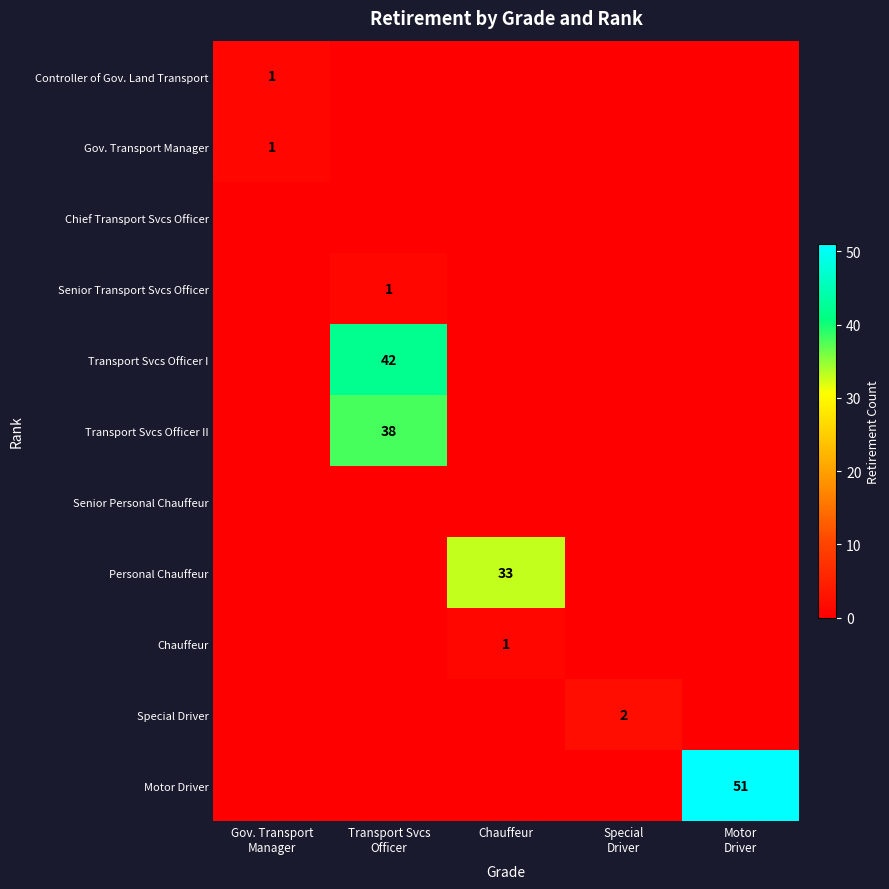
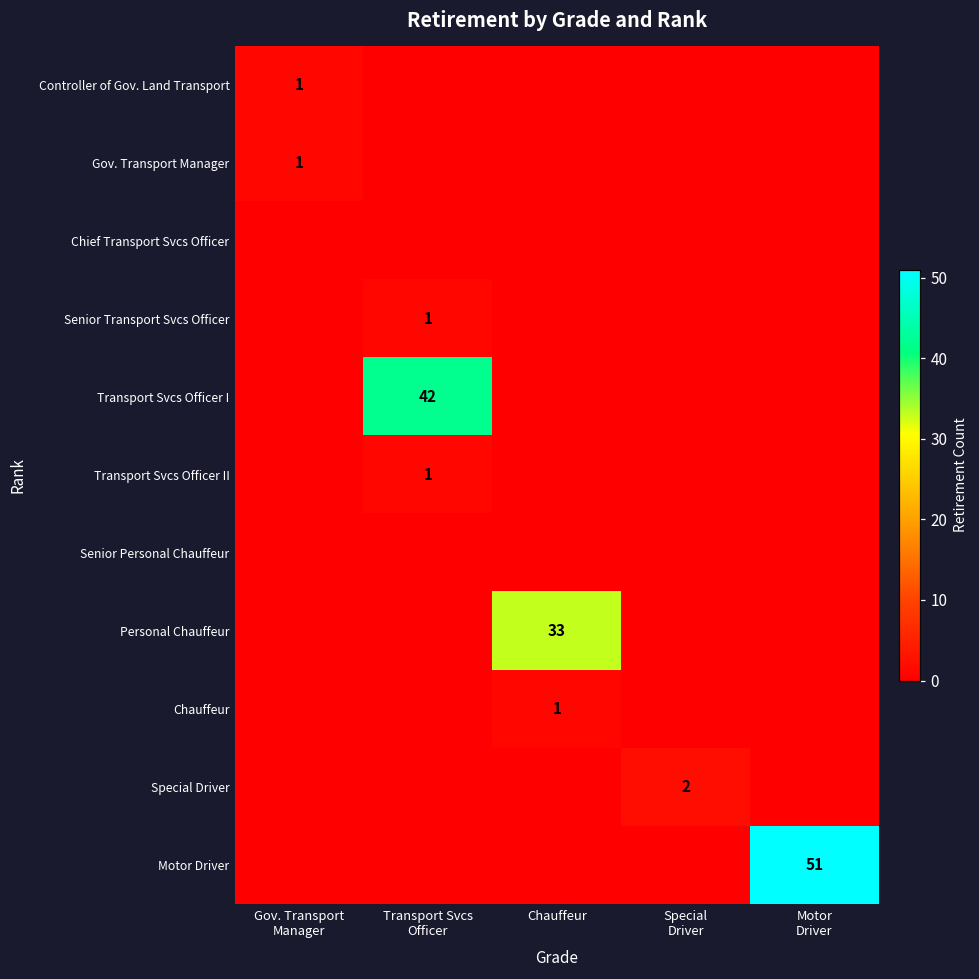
  {
    "Controller of Gov. Land Transport": {
      "Gov. Transport Manager": 1
    },
    "Gov. Transport Manager": {
      "Gov. Transport Manager": 1
    },
    "Senior Transport Svcs Officer": {
      "Transport Svcs Officer": 1
    },
    "Transport Svcs Officer I": {
      "Transport Svcs Officer": 42
    },
    "Transport Svcs Officer II": {
-     "Transport Svcs Officer": 38
+     "Transport Svcs Officer": 1
    },
    "Personal Chauffeur": {
      "Chauffeur": 33
    },
    "Chauffeur": {
      "Chauffeur": 1
    },
    "Special Driver": {
      "Special Driver": 2
    },
    "Motor Driver": {
      "Motor Driver": 51
    }
  }
